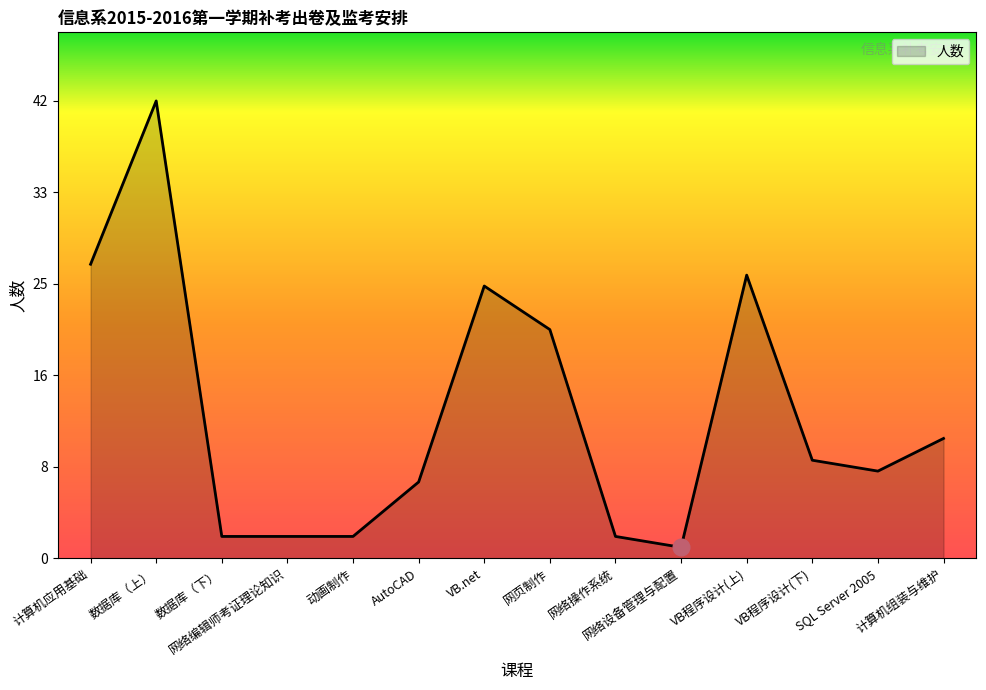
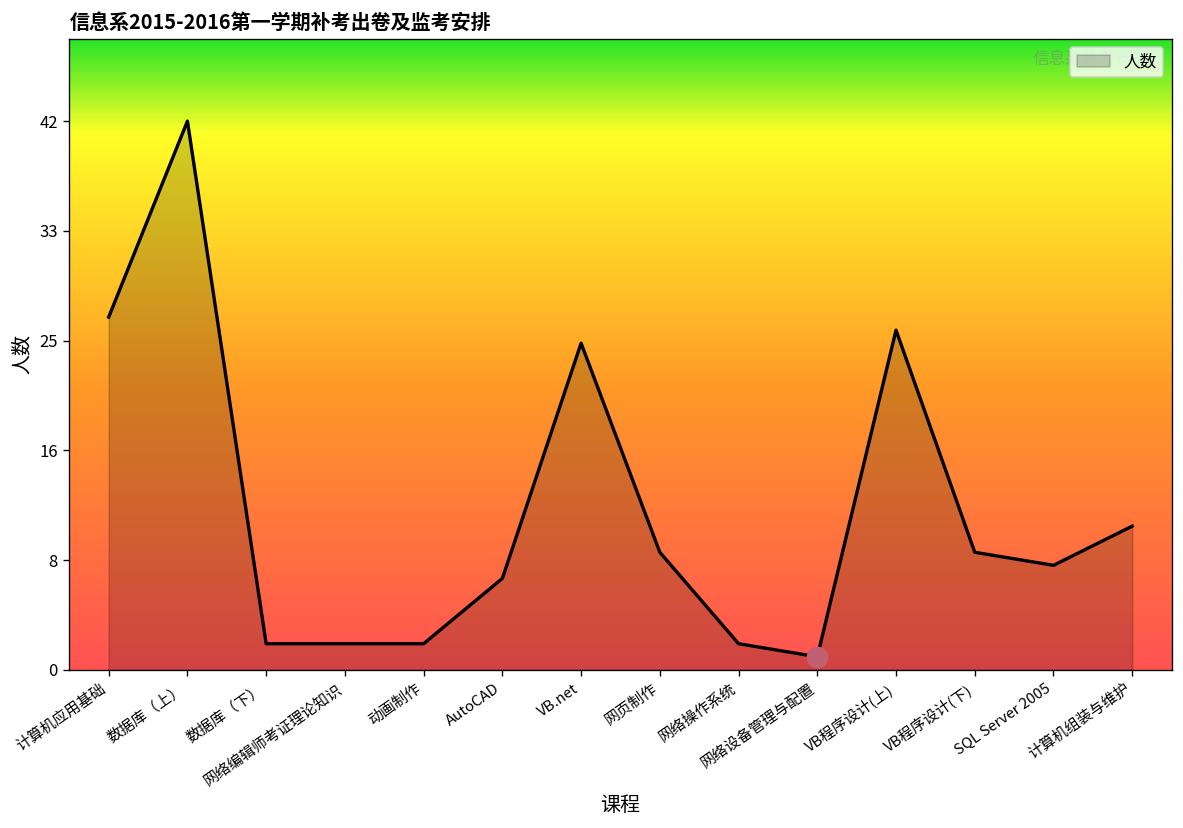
  {
    "人数": {
      "计算机应用基础": 27,
      "数据库（上）": 42,
      "数据库（下）": 2,
      "网络编辑师考证理论知识": 2,
      "动画制作": 2,
      "AutoCAD": 7,
      "VB.net": 25,
-     "网页制作": 21,
+     "网页制作": 9,
      "网络操作系统": 2,
      "VB程序设计(上)": 26,
      "VB程序设计(下)": 9,
      "SQL Server 2005": 8,
      "计算机组装与维护": 11
    }
  }
